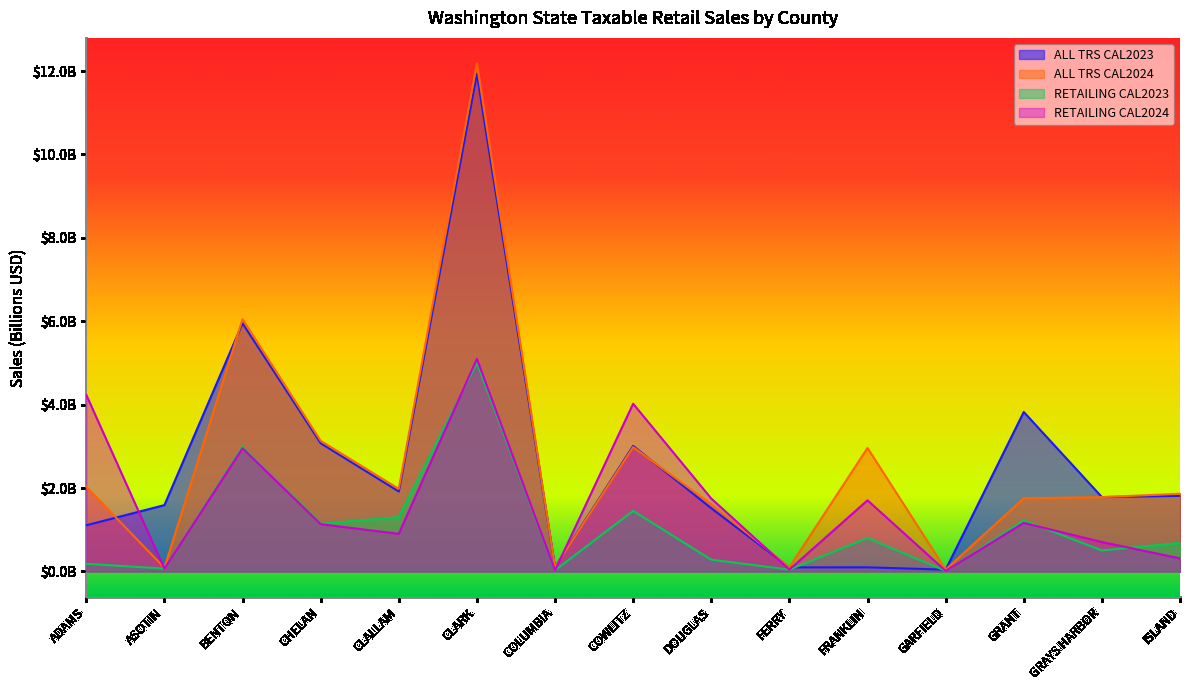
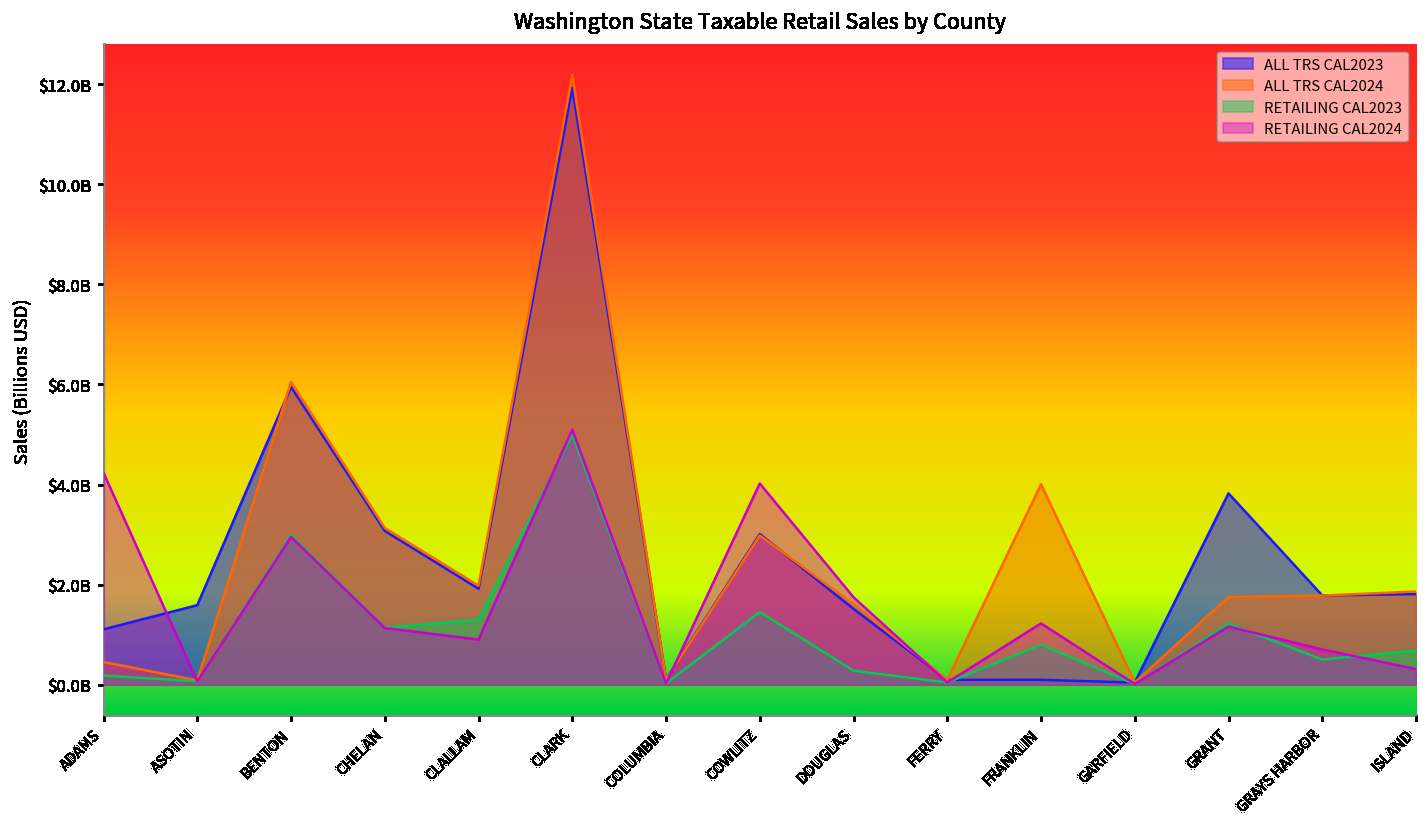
  {
    "ALL TRS CAL2023": {
      "ADAMS": "$1100000000",
      "ASOTIN": "$1600000000",
      "BENTON": "$6000000000",
      "CLARK": "$11900000000",
      "DOUGLAS": "$1500000000",
      "FRANKLIN": "$100000000",
      "GRANT": "$3800000000"
    },
    "ALL TRS CAL2024": {
-     "ADAMS": "$2000000000",
+     "ADAMS": "$500000000",
      "BENTON": "$6000000000",
      "CLARK": "$12200000000",
      "DOUGLAS": "$1600000000",
-     "FRANKLIN": "$3000000000",
+     "FRANKLIN": "$4000000000",
      "GRANT": "$1800000000"
    },
    "RETAILING CAL2023": {
      "ADAMS": "$200000000",
      "CLALLAM": "$1300000000",
      "CLARK": "$5000000000",
      "COWLITZ": "$1500000000",
      "DOUGLAS": "$300000000",
      "FRANKLIN": "$800000000",
      "GRAYS HARBOR": "$500000000",
      "ISLAND": "$700000000"
    },
    "RETAILING CAL2024": {
      "ADAMS": "$4200000000",
      "CLALLAM": "$900000000",
      "CLARK": "$5100000000",
      "COWLITZ": "$4000000000",
      "DOUGLAS": "$1700000000",
-     "FRANKLIN": "$1700000000",
+     "FRANKLIN": "$1200000000",
      "GRAYS HARBOR": "$700000000",
      "ISLAND": "$300000000"
    }
  }
